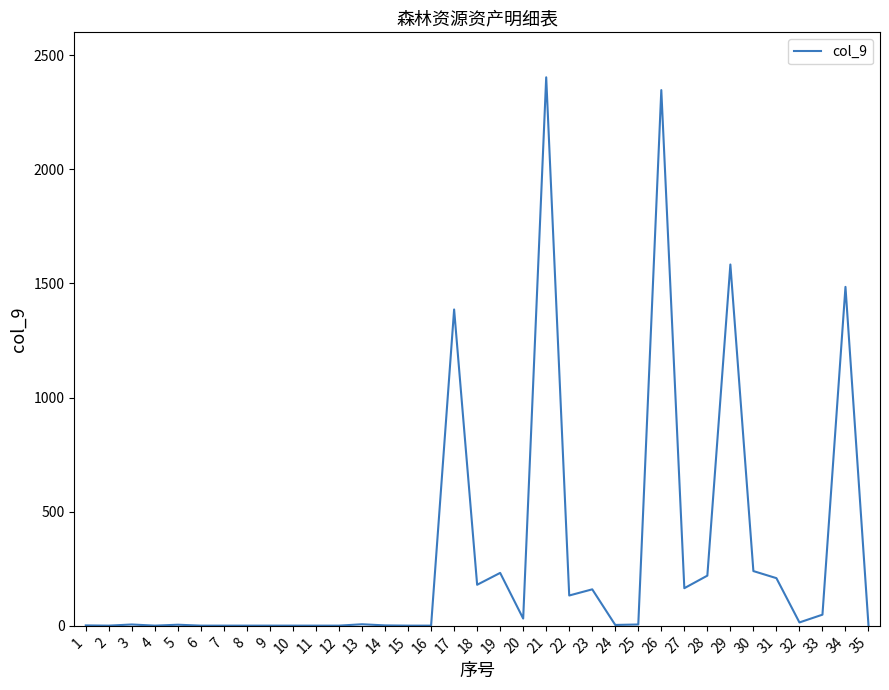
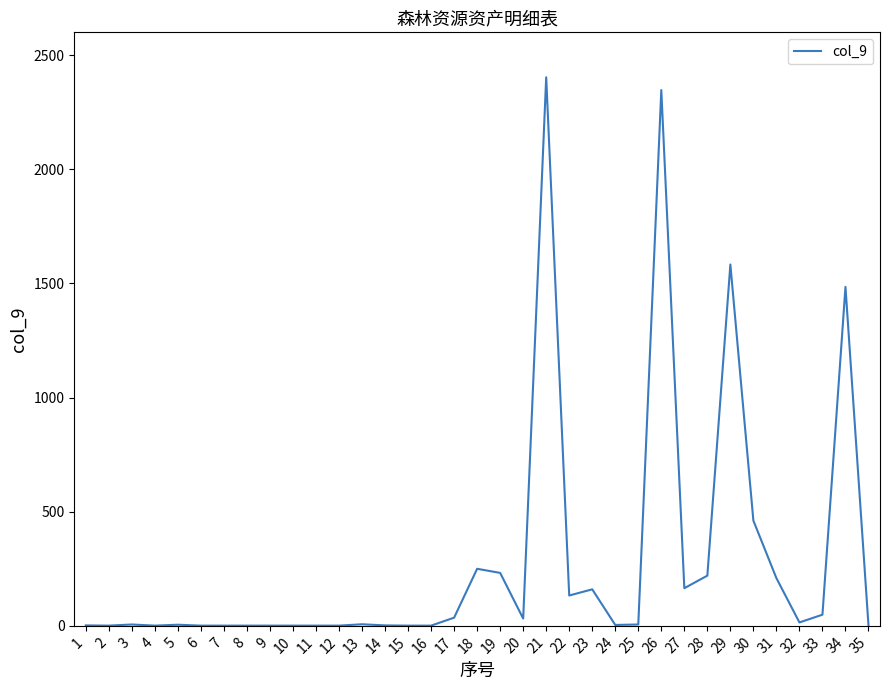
  {
    "1": 0,
    "2": 0,
    "3": 10,
    "4": 0,
    "5": 10,
    "6": 0,
    "7": 0,
    "8": 0,
    "9": 0,
    "10": 0,
    "11": 0,
    "12": 0,
    "13": 10,
    "14": 0,
    "15": 0,
    "16": 0,
-   "17": 1390,
-   "18": 180,
+   "17": 40,
+   "18": 250,
    "19": 230,
    "20": 30,
    "21": 2400,
    "22": 130,
    "23": 160,
    "24": 0,
    "25": 10,
    "26": 2350,
    "27": 170,
    "28": 220,
    "29": 1580,
-   "30": 240,
+   "30": 460,
    "31": 210,
    "32": 20,
    "33": 50,
    "34": 1490,
    "35": 0
  }
